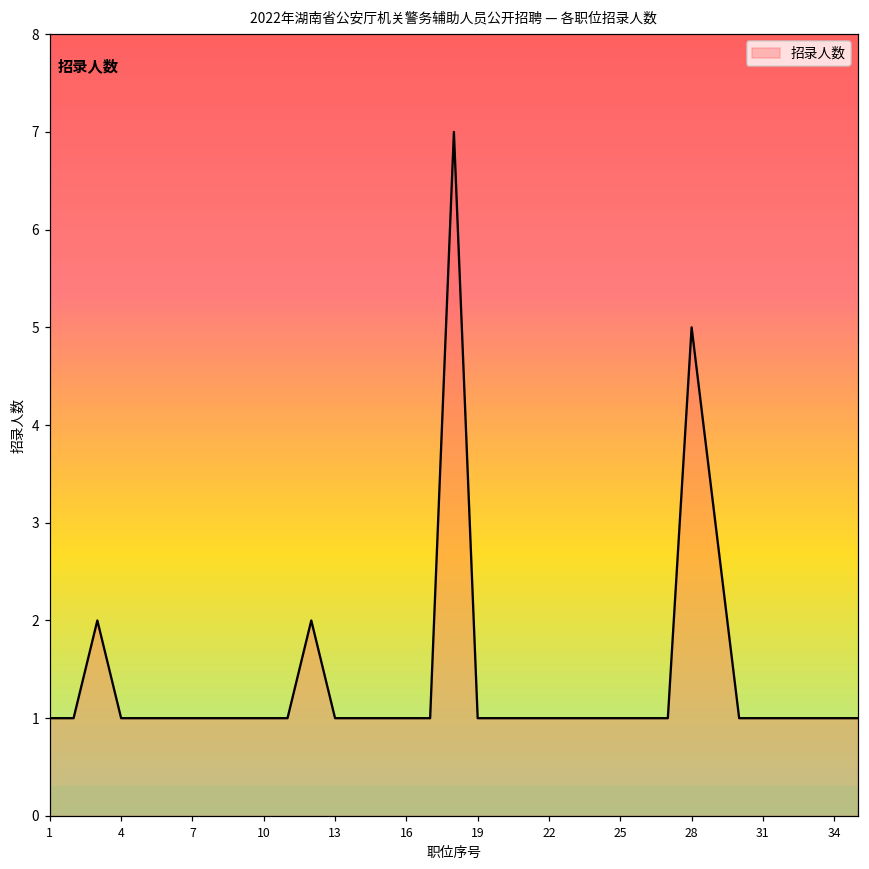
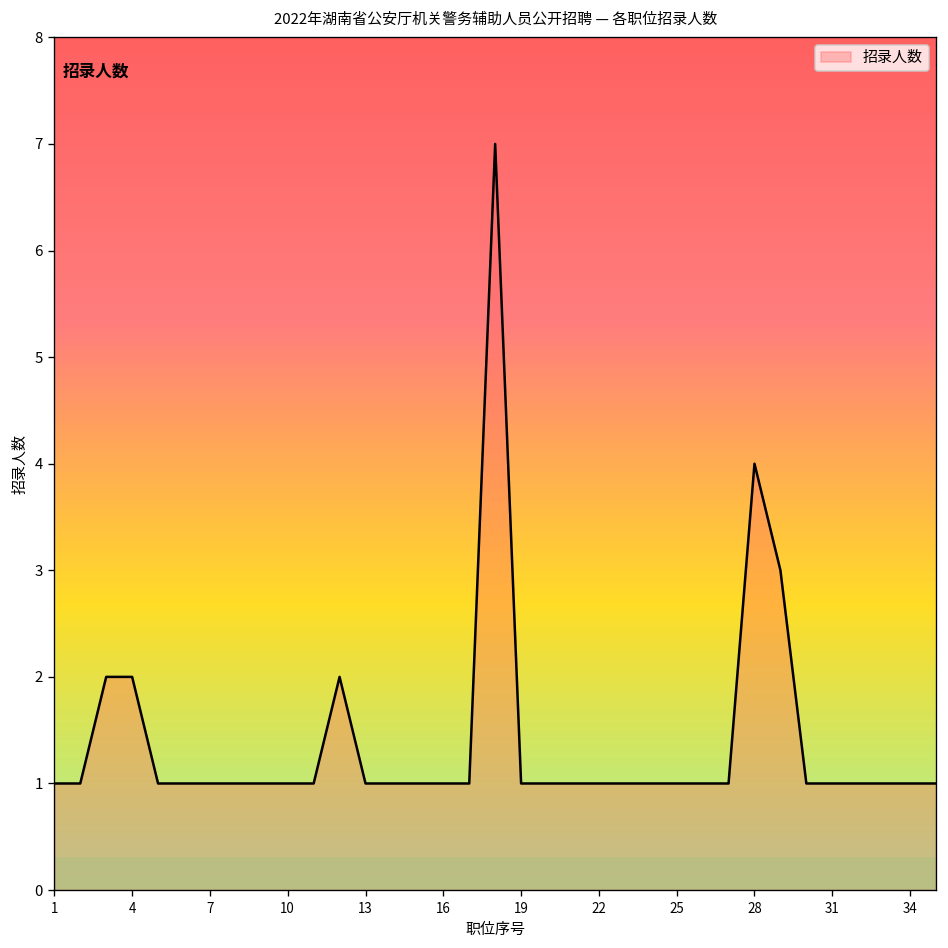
  {
    "1": 1,
-   "4": 1,
+   "4": 2,
    "7": 1,
    "10": 1,
    "13": 1,
    "16": 1,
    "19": 1,
    "22": 1,
    "25": 1,
-   "28": 5,
+   "28": 4,
    "31": 1,
    "34": 1
  }
